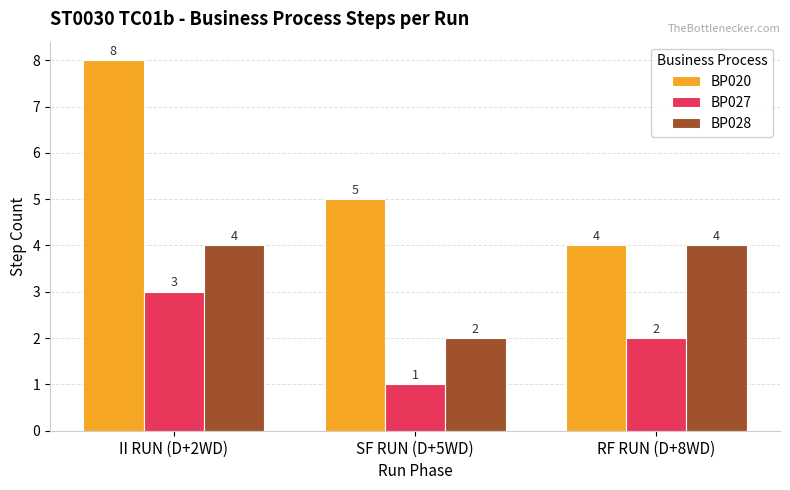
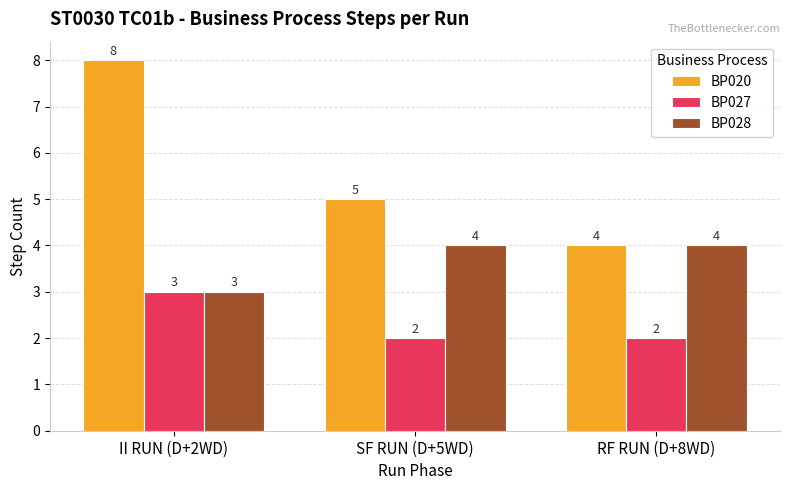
  {
    "BP020": {
      "II RUN (D+2WD)": 8,
      "SF RUN (D+5WD)": 5,
      "RF RUN (D+8WD)": 4
    },
    "BP027": {
      "II RUN (D+2WD)": 3,
-     "SF RUN (D+5WD)": 1,
+     "SF RUN (D+5WD)": 2,
      "RF RUN (D+8WD)": 2
    },
    "BP028": {
-     "II RUN (D+2WD)": 4,
-     "SF RUN (D+5WD)": 2,
+     "II RUN (D+2WD)": 3,
+     "SF RUN (D+5WD)": 4,
      "RF RUN (D+8WD)": 4
    }
  }
